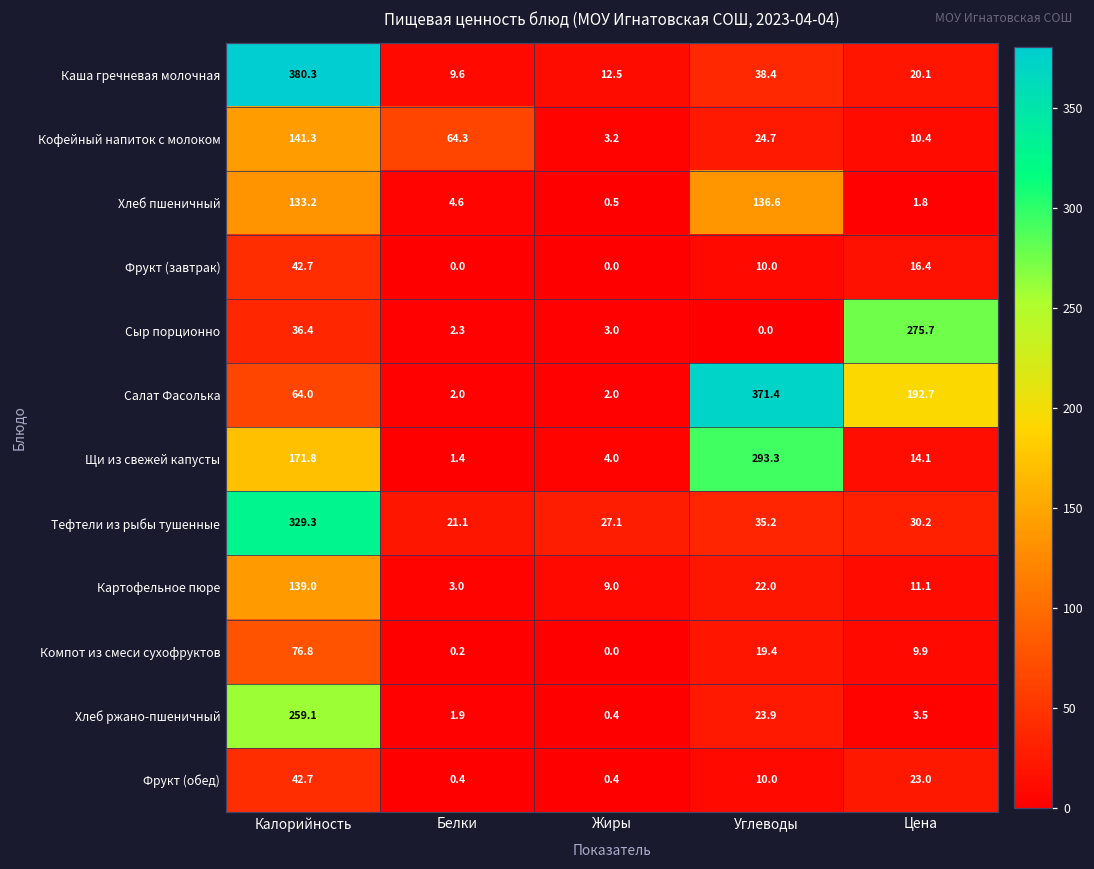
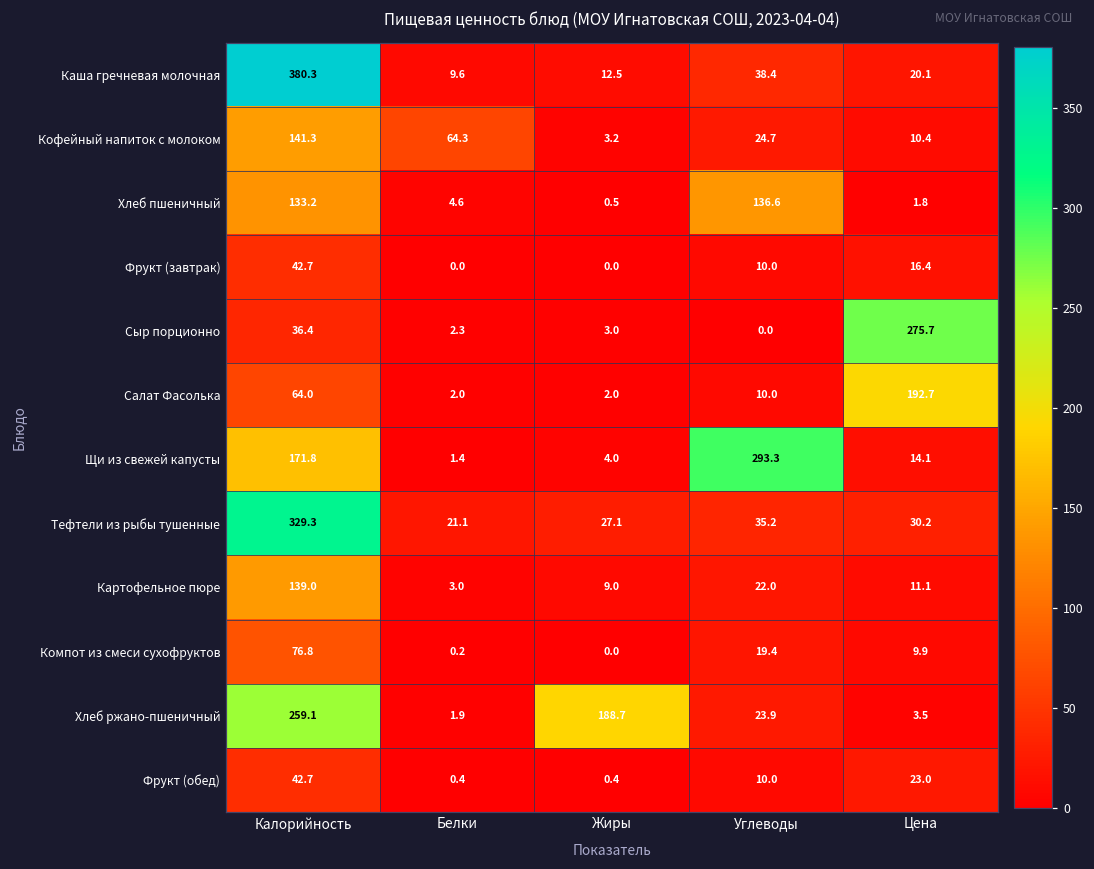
  {
    "Каша гречневая молочная": {
      "Калорийность": 380.3,
      "Белки": 9.6,
      "Жиры": 12.5,
      "Углеводы": 38.4,
      "Цена": 20.1
    },
    "Кофейный напиток с молоком": {
      "Калорийность": 141.3,
      "Белки": 64.3,
      "Жиры": 3.2,
      "Углеводы": 24.7,
      "Цена": 10.4
    },
    "Хлеб пшеничный": {
      "Калорийность": 133.2,
      "Белки": 4.6,
      "Жиры": 0.5,
      "Углеводы": 136.6,
      "Цена": 1.8
    },
    "Фрукт (завтрак)": {
      "Калорийность": 42.7,
      "Белки": 0.0,
      "Жиры": 0.0,
      "Углеводы": 10.0,
      "Цена": 16.4
    },
    "Сыр порционно": {
      "Калорийность": 36.4,
      "Белки": 2.3,
      "Жиры": 3.0,
      "Углеводы": 0.0,
      "Цена": 275.7
    },
    "Салат Фасолька": {
      "Калорийность": 64.0,
      "Белки": 2.0,
      "Жиры": 2.0,
-     "Углеводы": 371.4,
+     "Углеводы": 10.0,
      "Цена": 192.7
    },
    "Щи из свежей капусты": {
      "Калорийность": 171.8,
      "Белки": 1.4,
      "Жиры": 4.0,
      "Углеводы": 293.3,
      "Цена": 14.1
    },
    "Тефтели из рыбы тушенные": {
      "Калорийность": 329.3,
      "Белки": 21.1,
      "Жиры": 27.1,
      "Углеводы": 35.2,
      "Цена": 30.2
    },
    "Картофельное пюре": {
      "Калорийность": 139.0,
      "Белки": 3.0,
      "Жиры": 9.0,
      "Углеводы": 22.0,
      "Цена": 11.1
    },
    "Компот из смеси сухофруктов": {
      "Калорийность": 76.8,
      "Белки": 0.2,
      "Жиры": 0.0,
      "Углеводы": 19.4,
      "Цена": 9.9
    },
    "Хлеб ржано-пшеничный": {
      "Калорийность": 259.1,
      "Белки": 1.9,
-     "Жиры": 0.4,
+     "Жиры": 188.7,
      "Углеводы": 23.9,
      "Цена": 3.5
    },
    "Фрукт (обед)": {
      "Калорийность": 42.7,
      "Белки": 0.4,
      "Жиры": 0.4,
      "Углеводы": 10.0,
      "Цена": 23.0
    }
  }
